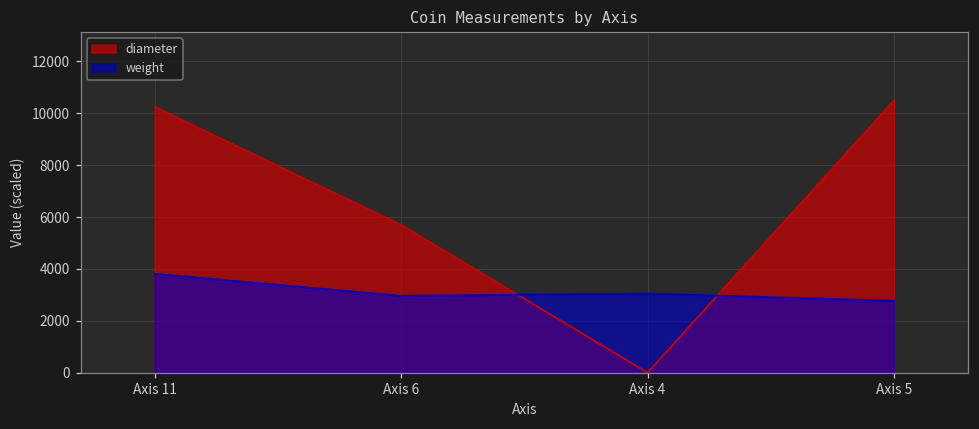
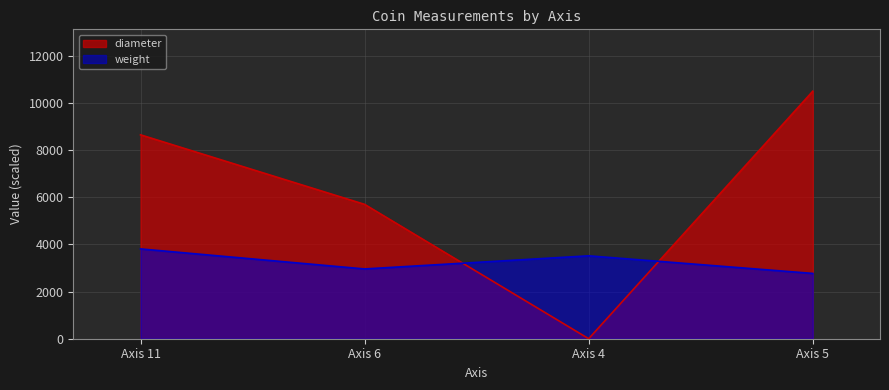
  {
    "diameter": {
-     "Axis 11": 10300,
+     "Axis 11": 8700,
      "Axis 6": 5700,
      "Axis 4": 0,
      "Axis 5": 10500
    },
    "weight": {
      "Axis 11": 3800,
      "Axis 6": 3000,
-     "Axis 4": 3000,
+     "Axis 4": 3500,
      "Axis 5": 2800
    }
  }
